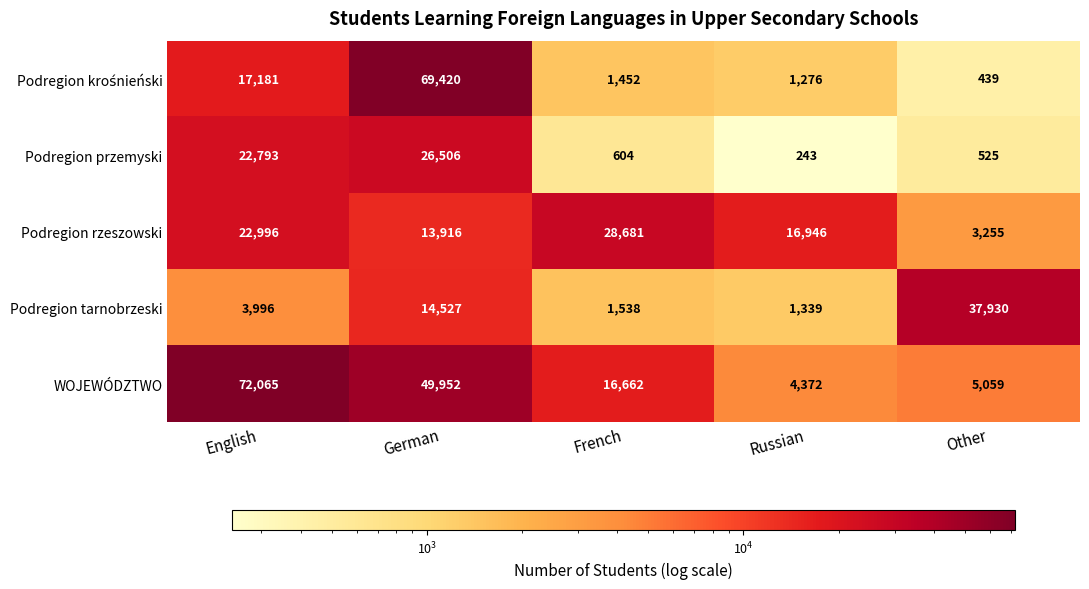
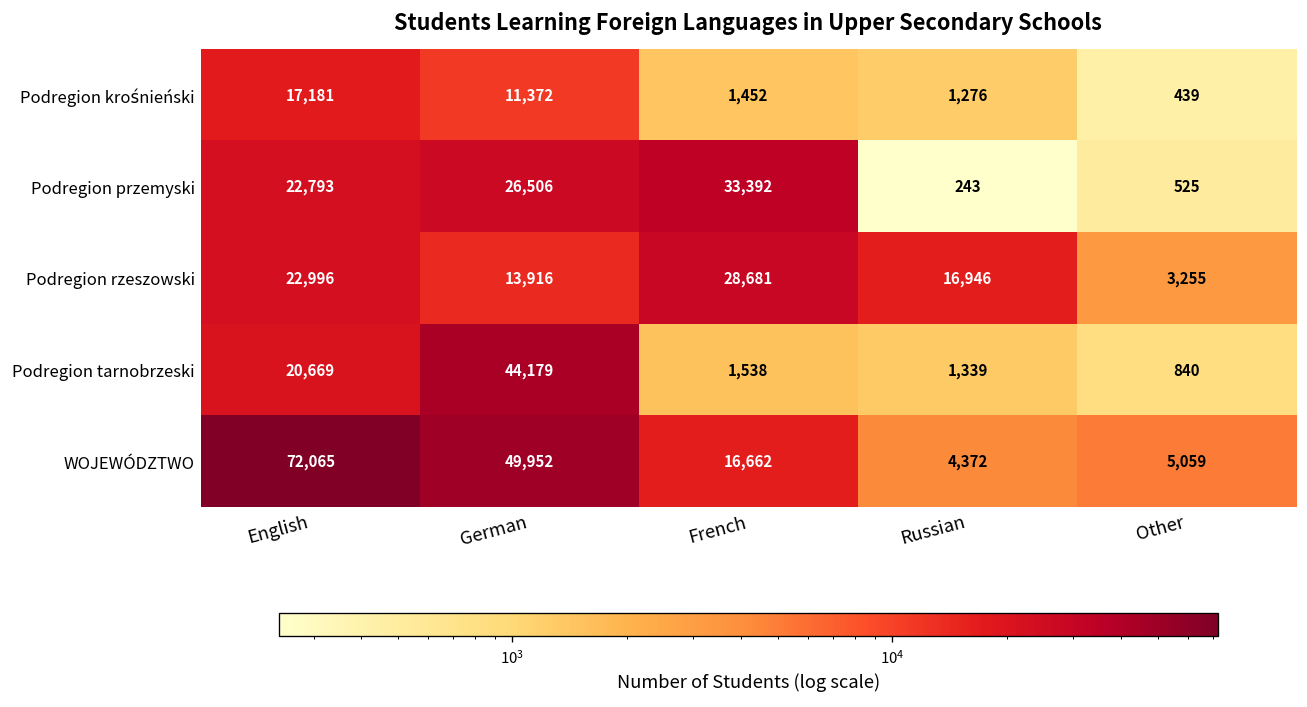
  {
    "Podregion krośnieński": {
      "English": "17,181",
-     "German": "69,420",
+     "German": "11,372",
      "French": "1,452",
      "Russian": "1,276",
      "Other": "439"
    },
    "Podregion przemyski": {
      "English": "22,793",
      "German": "26,506",
-     "French": "604",
+     "French": "33,392",
      "Russian": "243",
      "Other": "525"
    },
    "Podregion rzeszowski": {
      "English": "22,996",
      "German": "13,916",
      "French": "28,681",
      "Russian": "16,946",
      "Other": "3,255"
    },
    "Podregion tarnobrzeski": {
-     "English": "3,996",
-     "German": "14,527",
+     "English": "20,669",
+     "German": "44,179",
      "French": "1,538",
      "Russian": "1,339",
-     "Other": "37,930"
+     "Other": "840"
    },
    "WOJEWÓDZTWO": {
      "English": "72,065",
      "German": "49,952",
      "French": "16,662",
      "Russian": "4,372",
      "Other": "5,059"
    }
  }
